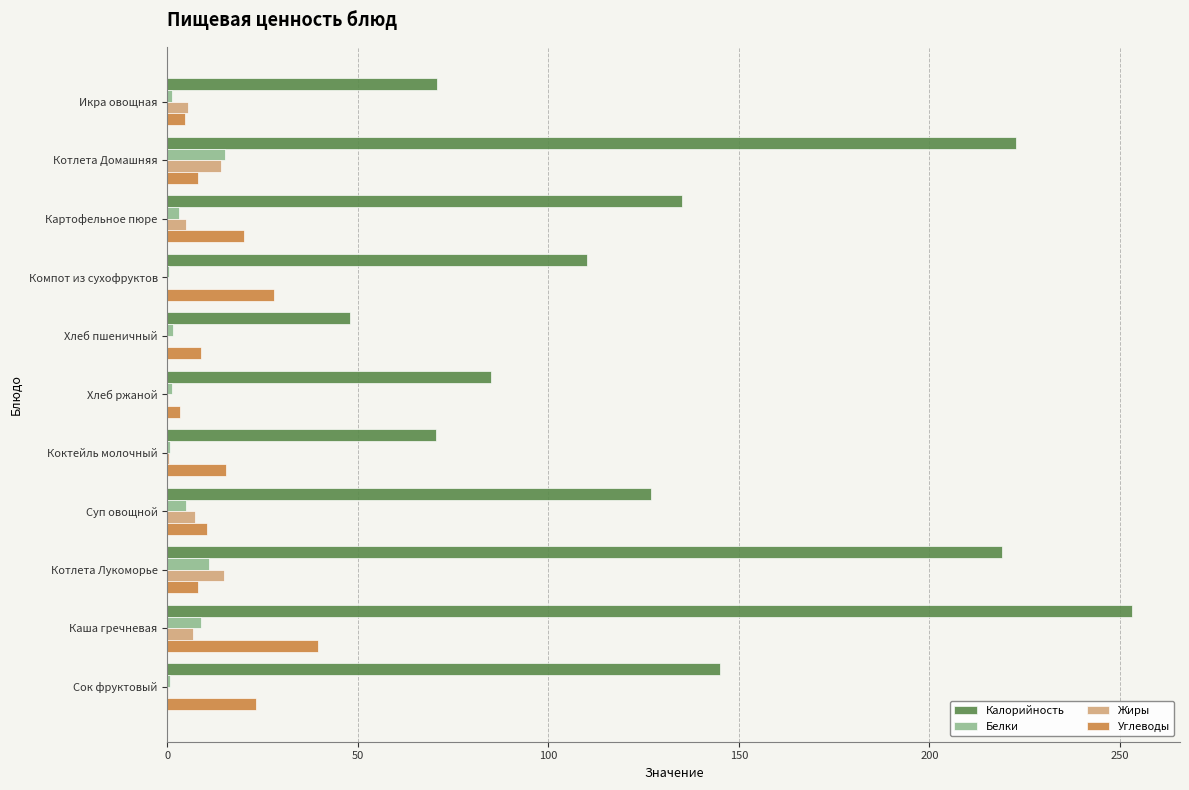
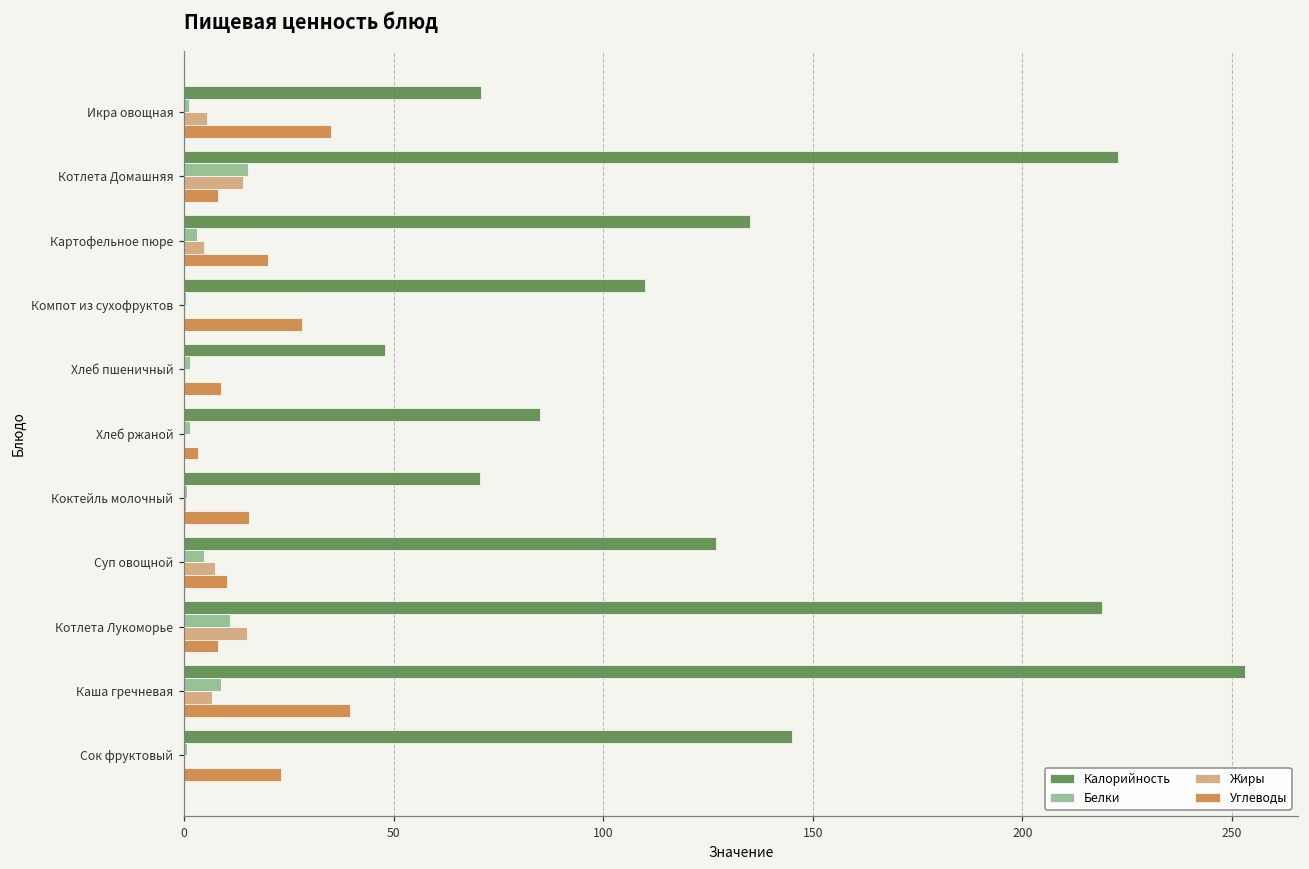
  {
    "Калорийность": {
      "Икра овощная": 71,
      "Котлета Домашняя": 223,
      "Картофельное пюре": 135,
      "Компот из сухофруктов": 110,
      "Хлеб пшеничный": 48,
      "Хлеб ржаной": 85,
      "Коктейль молочный": 71,
      "Суп овощной": 127,
      "Котлета Лукоморье": 219,
      "Каша гречневая": 253,
      "Сок фруктовый": 145
    },
    "Белки": {
      "Икра овощная": 1,
      "Котлета Домашняя": 15,
      "Картофельное пюре": 3,
      "Хлеб пшеничный": 1,
      "Хлеб ржаной": 1,
      "Суп овощной": 5,
      "Котлета Лукоморье": 11,
      "Каша гречневая": 9,
      "Сок фруктовый": 1
    },
    "Жиры": {
      "Икра овощная": 5,
      "Котлета Домашняя": 14,
      "Картофельное пюре": 5,
      "Компот из сухофруктов": 0,
      "Суп овощной": 7,
      "Котлета Лукоморье": 15,
      "Каша гречневая": 7
    },
    "Углеводы": {
-     "Икра овощная": 5,
+     "Икра овощная": 35,
      "Котлета Домашняя": 8,
      "Картофельное пюре": 20,
      "Компот из сухофруктов": 28,
      "Хлеб пшеничный": 9,
      "Хлеб ржаной": 3,
      "Коктейль молочный": 15,
      "Суп овощной": 10,
      "Котлета Лукоморье": 8,
      "Каша гречневая": 40,
      "Сок фруктовый": 23
    }
  }
